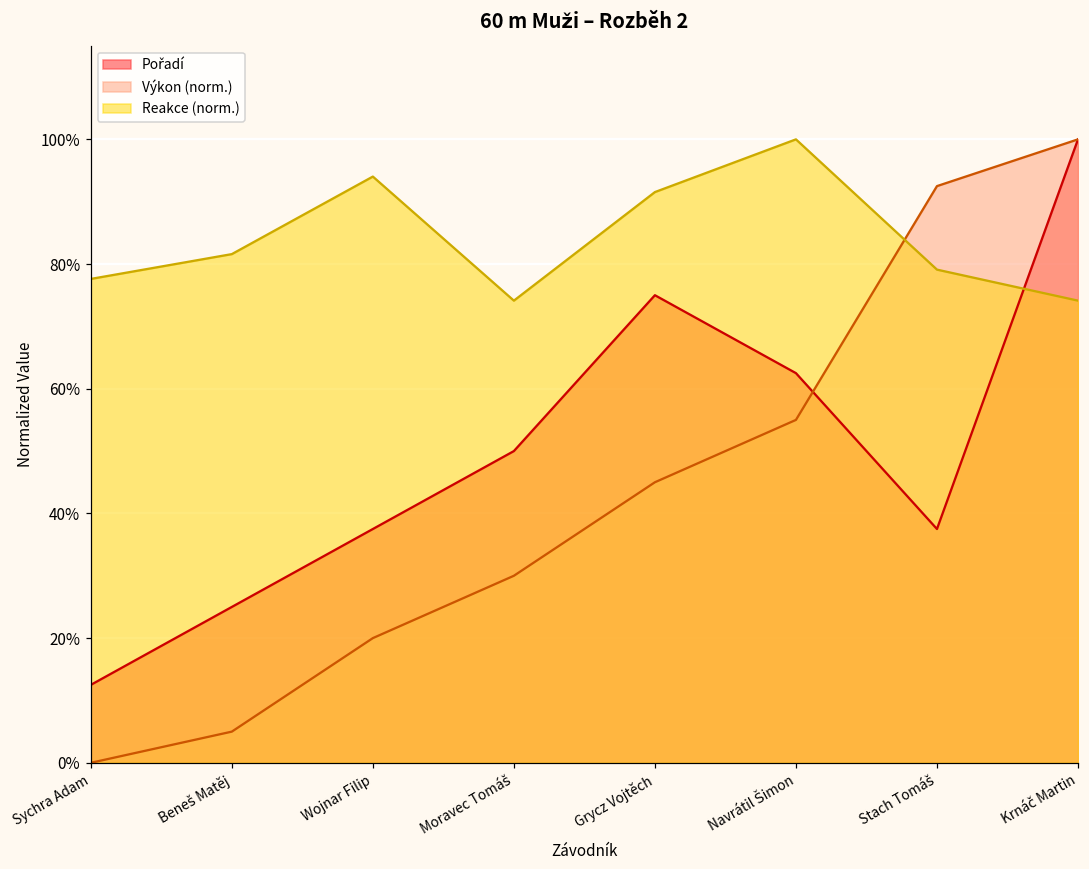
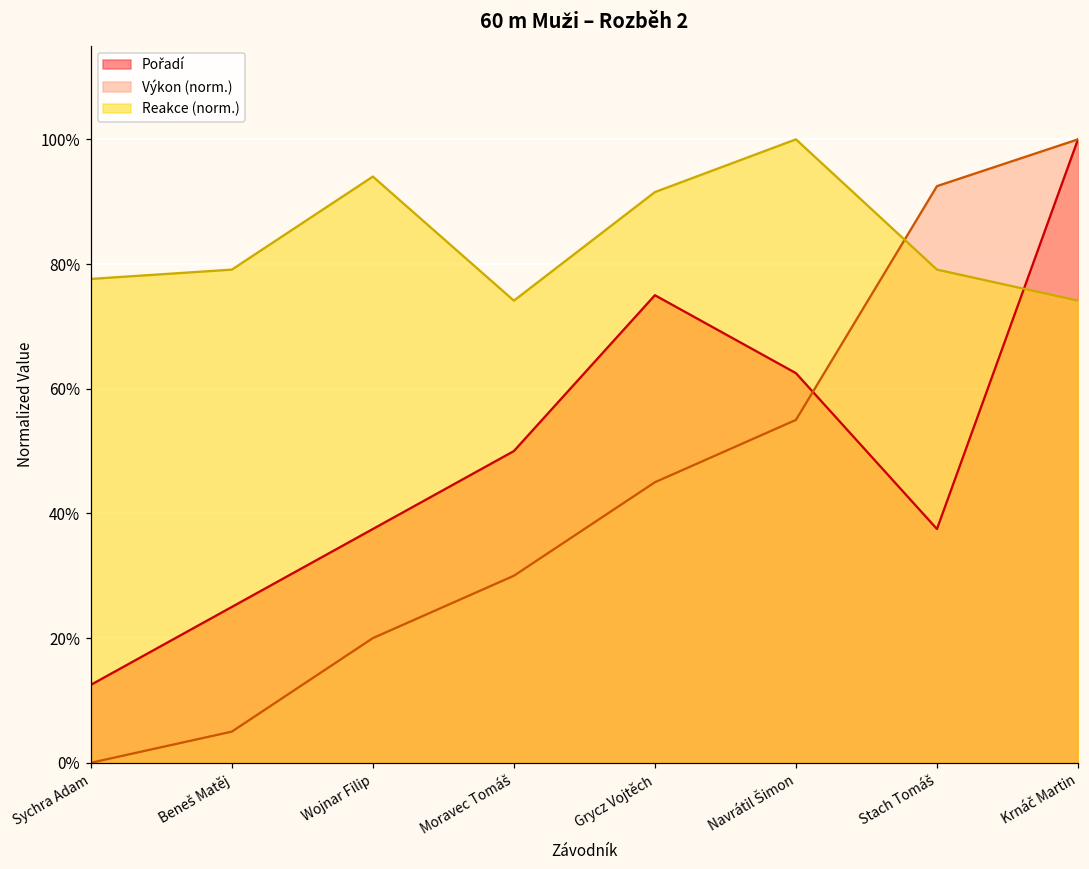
  {
    "Pořadí": {
      "Sychra Adam": "13%",
      "Beneš Matěj": "25%",
      "Wojnar Filip": "38%",
      "Moravec Tomáš": "50%",
      "Grycz Vojtěch": "75%",
      "Navrátil Šimon": "63%",
      "Stach Tomáš": "38%"
    },
    "Výkon (norm.)": {
      "Sychra Adam": "0%",
      "Beneš Matěj": "5%",
      "Wojnar Filip": "20%",
      "Moravec Tomáš": "30%",
      "Grycz Vojtěch": "45%",
      "Navrátil Šimon": "55%",
      "Stach Tomáš": "92%"
    },
    "Reakce (norm.)": {
      "Sychra Adam": "78%",
-     "Beneš Matěj": "82%",
+     "Beneš Matěj": "79%",
      "Wojnar Filip": "94%",
      "Moravec Tomáš": "74%",
      "Grycz Vojtěch": "92%",
      "Navrátil Šimon": "100%",
      "Stach Tomáš": "79%",
      "Krnáč Martin": "74%"
    }
  }
